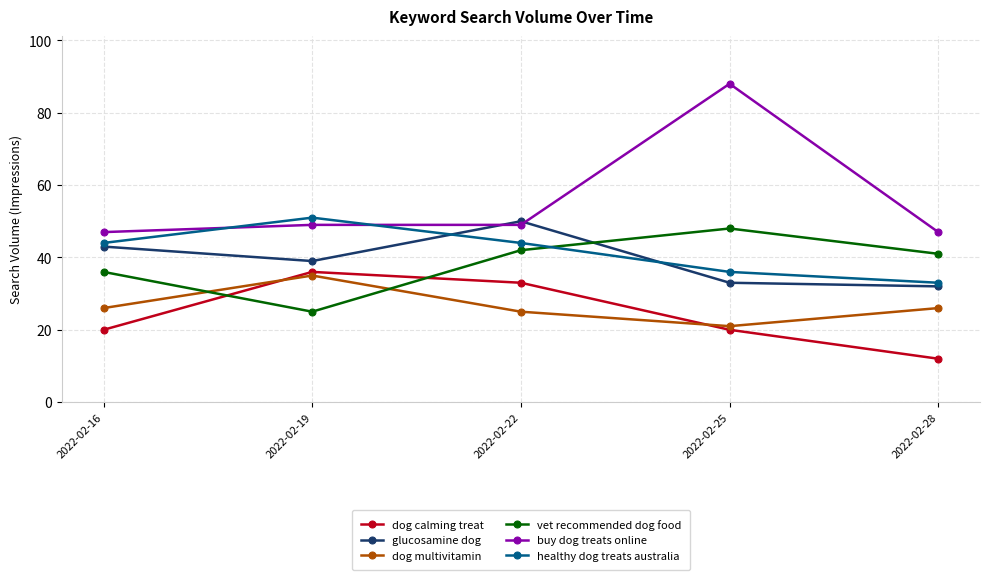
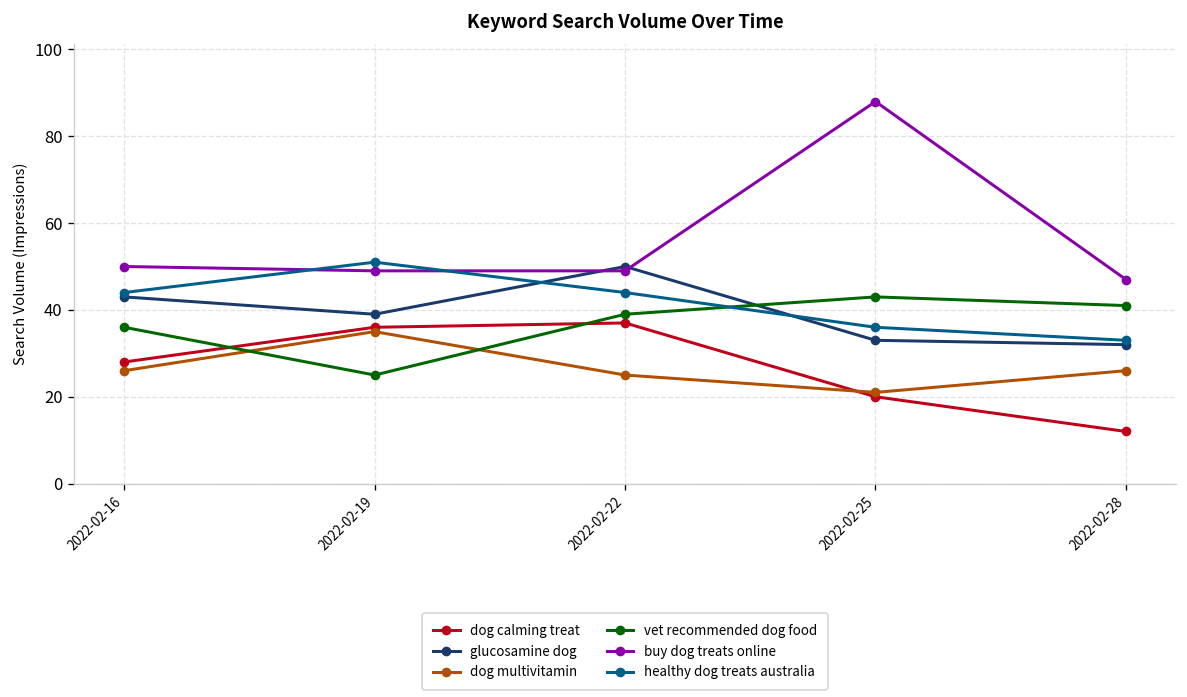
  {
    "dog calming treat": {
-     "2022-02-16": 20,
+     "2022-02-16": 28,
      "2022-02-19": 36,
-     "2022-02-22": 33,
+     "2022-02-22": 37,
      "2022-02-25": 20,
      "2022-02-28": 12
    },
    "dog multivitamin": {
      "2022-02-16": 26,
      "2022-02-19": 35,
      "2022-02-22": 25,
      "2022-02-25": 21,
      "2022-02-28": 26
    },
    "vet recommended dog food": {
      "2022-02-16": 36,
      "2022-02-19": 25,
-     "2022-02-22": 42,
-     "2022-02-25": 48,
+     "2022-02-22": 39,
+     "2022-02-25": 43,
      "2022-02-28": 41
    },
    "buy dog treats online": {
-     "2022-02-16": 47,
+     "2022-02-16": 50,
      "2022-02-19": 49,
      "2022-02-22": 49,
      "2022-02-25": 88,
      "2022-02-28": 47
    }
  }
